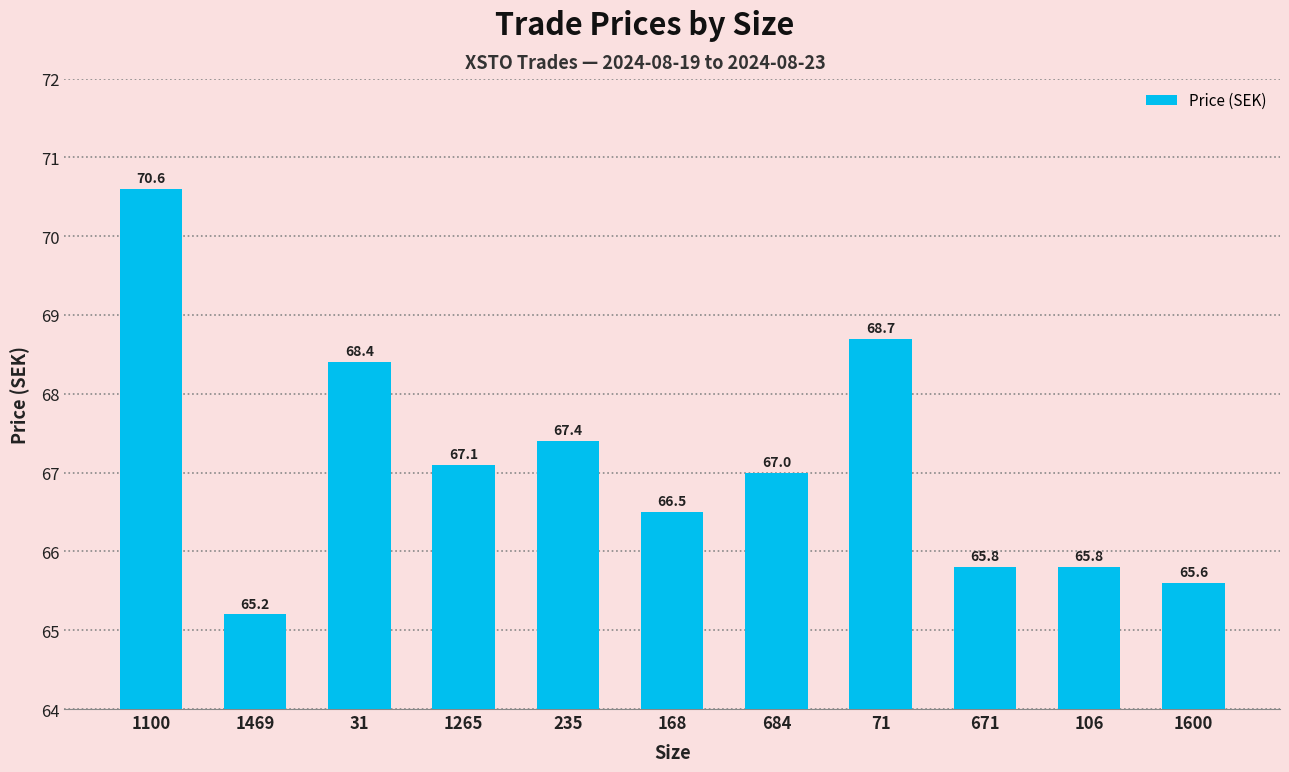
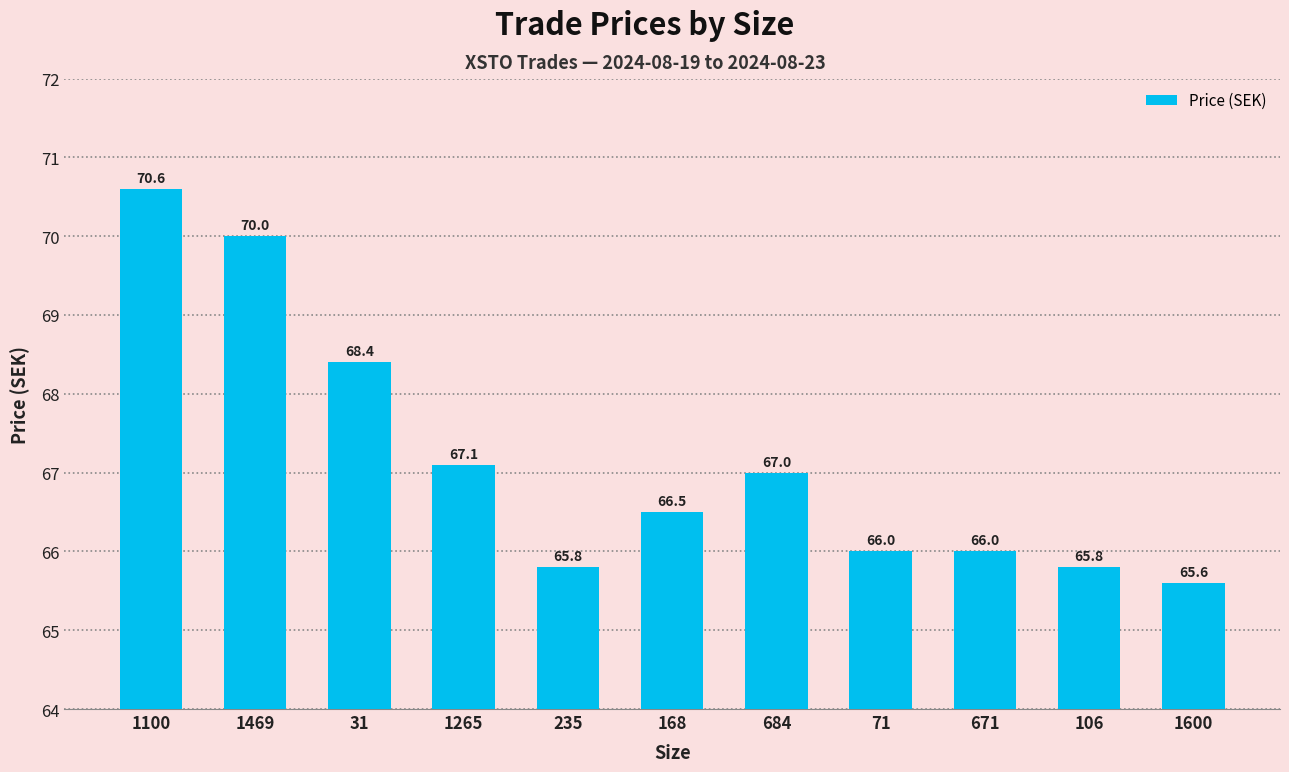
  {
    "1100": 70.6,
-   "1469": 65.2,
+   "1469": 70.0,
    "31": 68.4,
    "1265": 67.1,
-   "235": 67.4,
+   "235": 65.8,
    "168": 66.5,
    "684": 67.0,
-   "71": 68.7,
-   "671": 65.8,
+   "71": 66.0,
+   "671": 66.0,
    "106": 65.8,
    "1600": 65.6
  }
